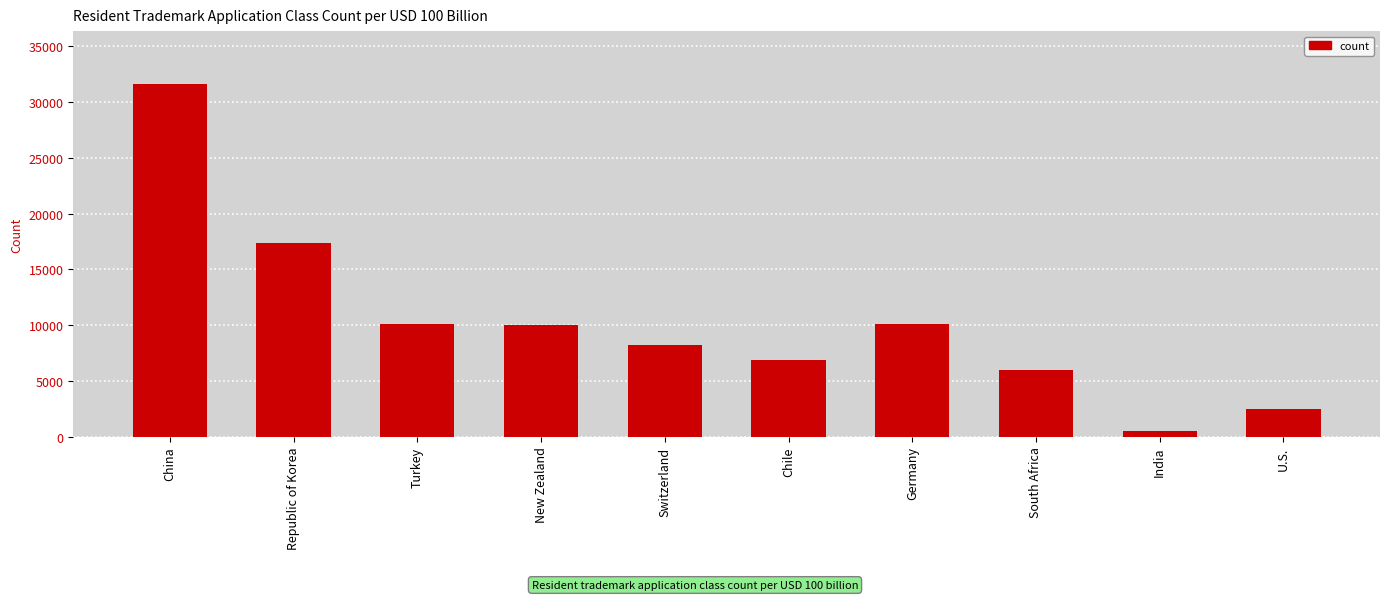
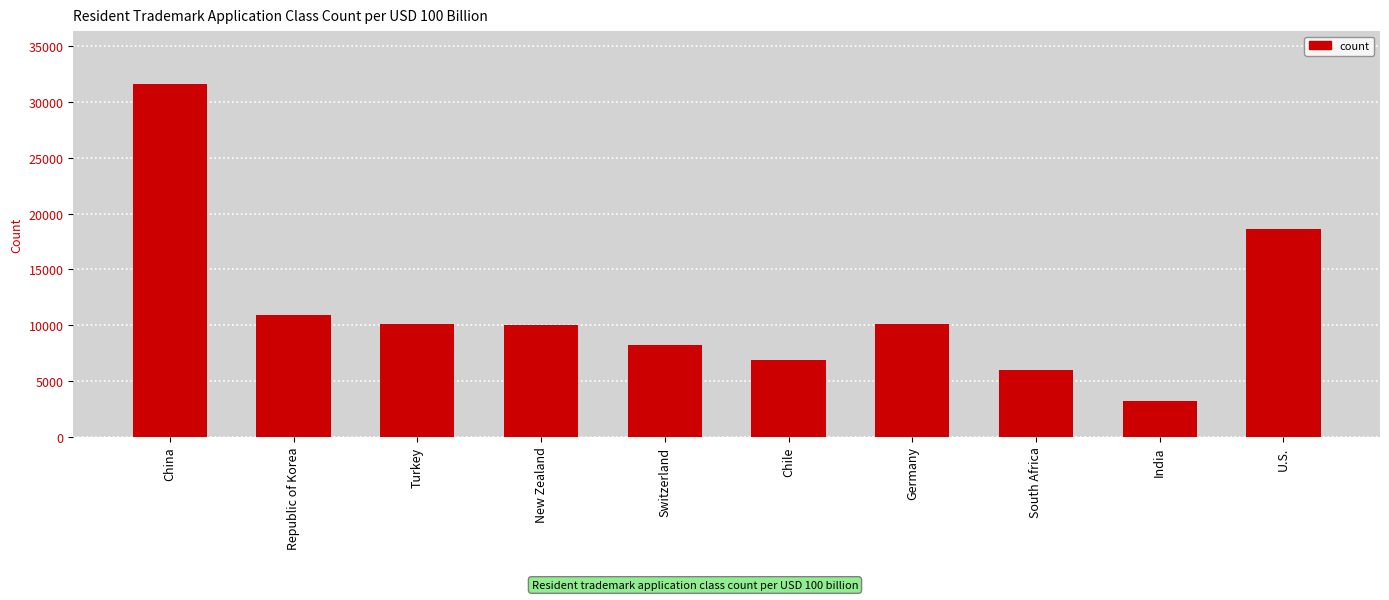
  {
    "China": 31600,
-   "Republic of Korea": 17400,
+   "Republic of Korea": 11000,
    "Turkey": 10100,
    "New Zealand": 10000,
    "Switzerland": 8300,
    "Chile": 6800,
    "Germany": 10100,
    "South Africa": 5900,
-   "India": 600,
-   "U.S.": 2400
+   "India": 3200,
+   "U.S.": 18600
  }
